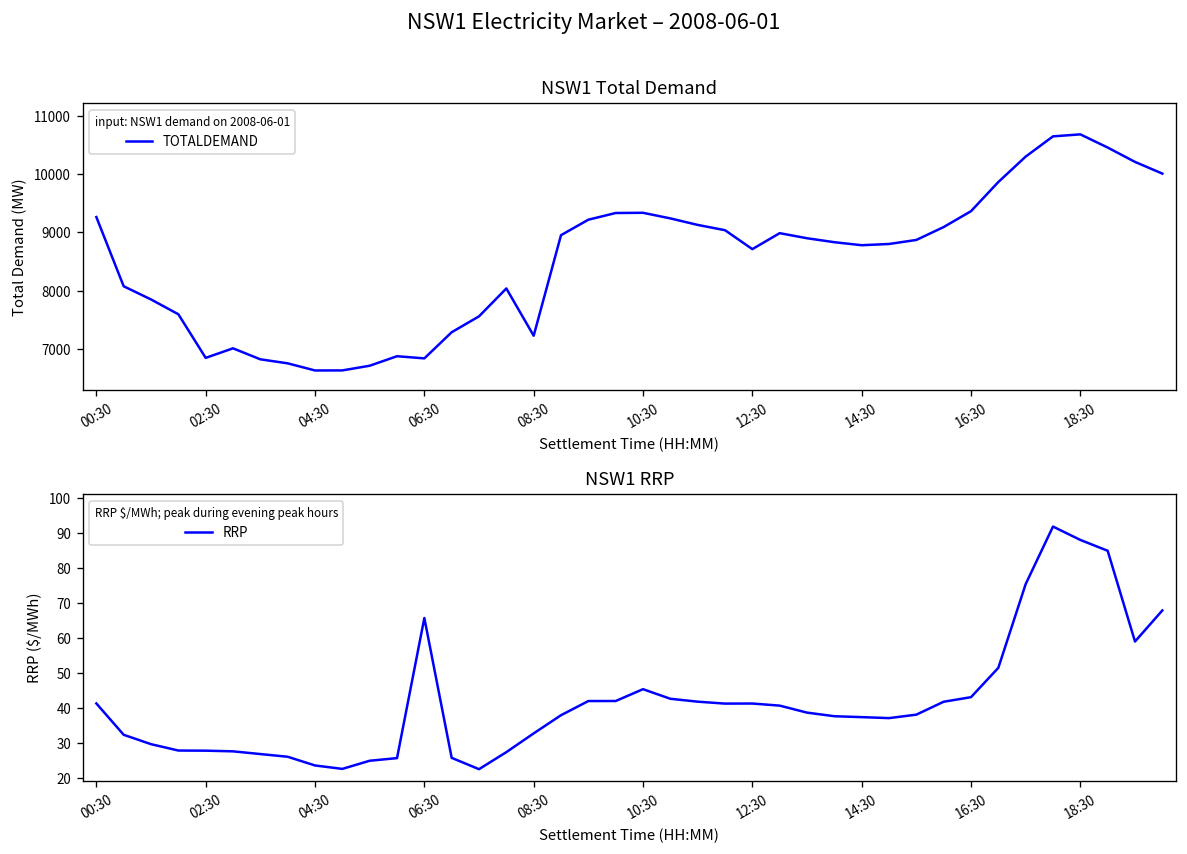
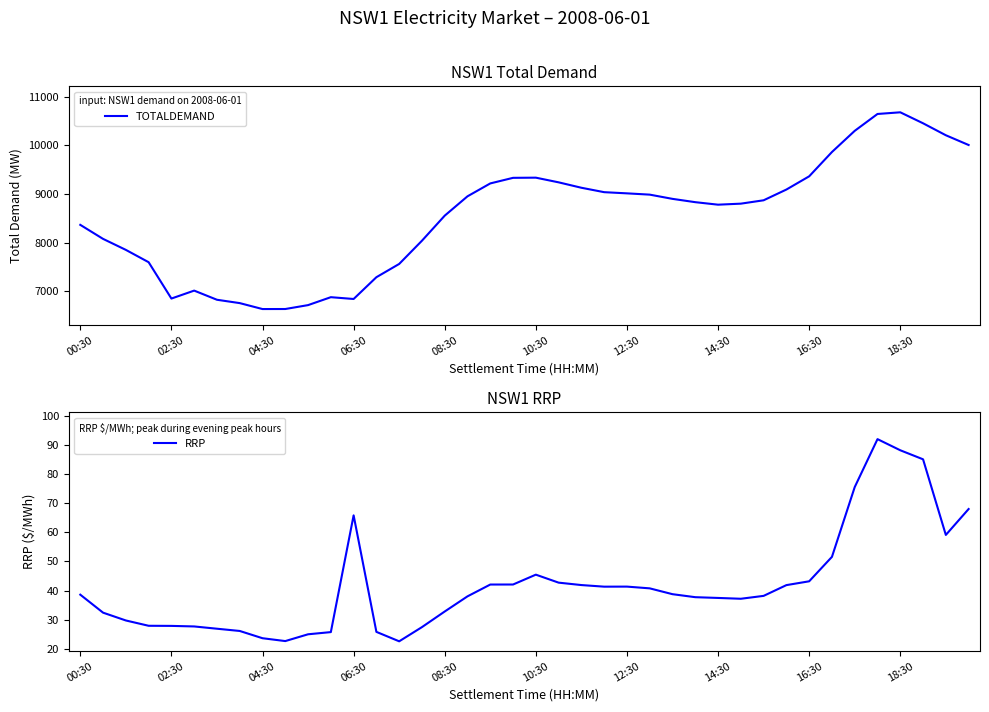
  {
    "NSW1 Total Demand": {
-     "00:30": 9300,
+     "00:30": 8400,
      "02:30": 6900,
      "04:30": 6600,
      "06:30": 6800,
-     "08:30": 7200,
+     "08:30": 8600,
      "10:30": 9300,
-     "12:30": 8700,
+     "12:30": 9000,
      "14:30": 8800,
      "16:30": 9400,
      "18:30": 10700
    },
    "NSW1 RRP": {
-     "00:30": 41,
+     "00:30": 39,
      "02:30": 28,
      "04:30": 24,
      "06:30": 66,
      "08:30": 33,
      "10:30": 45,
      "12:30": 41,
      "14:30": 37,
      "16:30": 43,
      "18:30": 88
    }
  }
